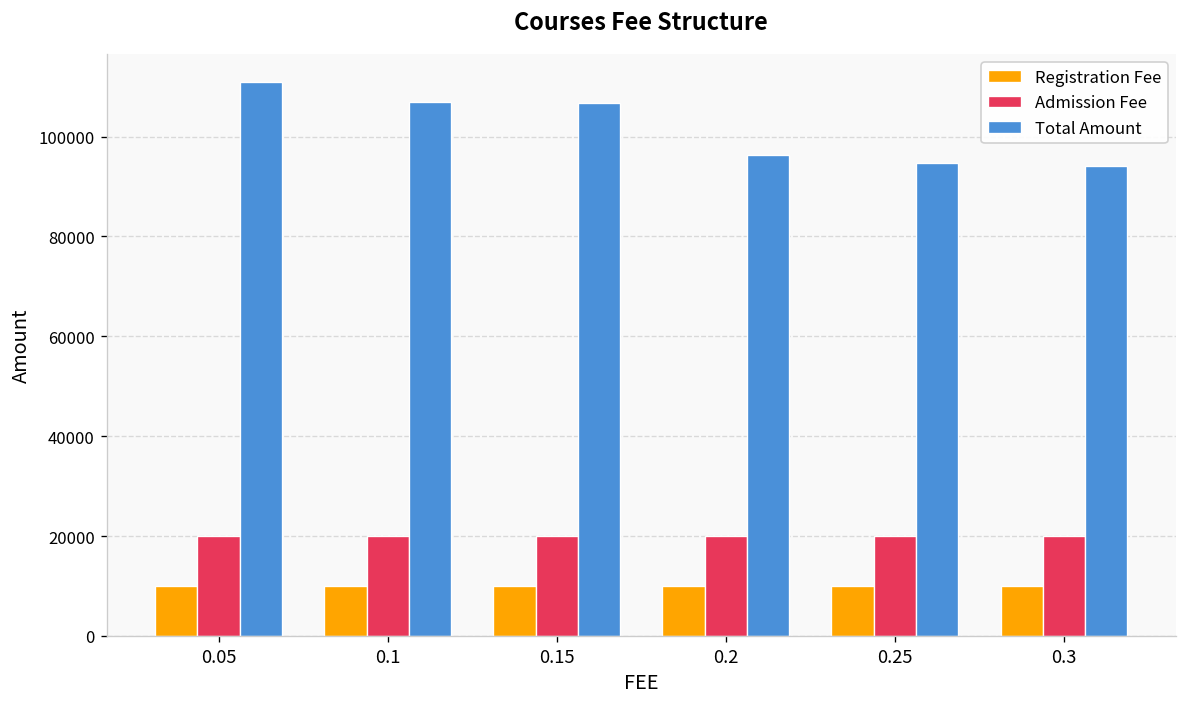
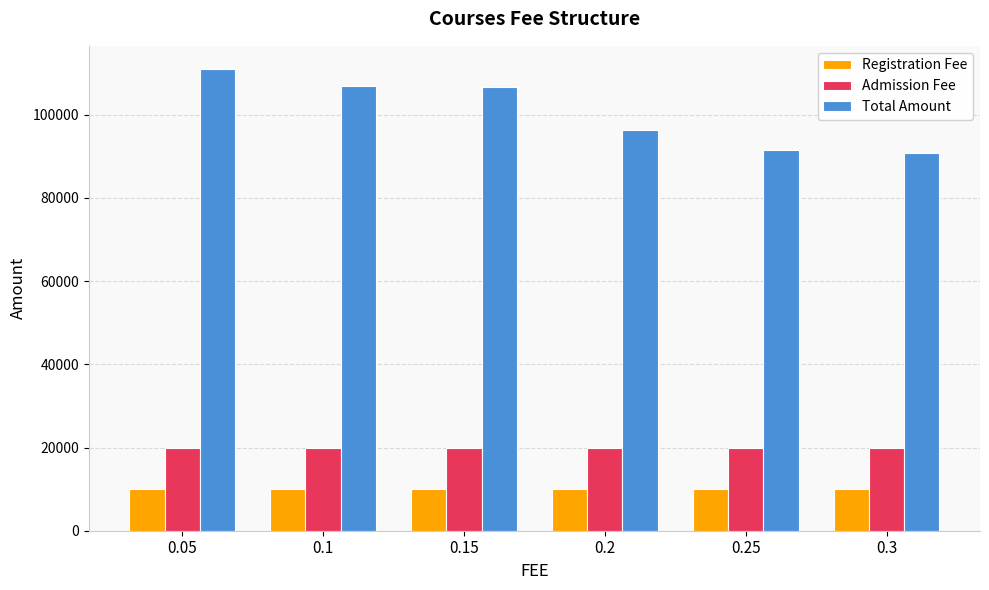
  {
    "Registration Fee": {
      "0.05": 10000,
      "0.1": 10000,
      "0.15": 10000,
      "0.2": 10000,
      "0.25": 10000,
      "0.3": 10000
    },
    "Admission Fee": {
      "0.05": 20000,
      "0.1": 20000,
      "0.15": 20000,
      "0.2": 20000,
      "0.25": 20000,
      "0.3": 20000
    },
    "Total Amount": {
      "0.05": 111000,
      "0.1": 107000,
      "0.15": 107000,
      "0.2": 96000,
-     "0.25": 95000,
-     "0.3": 94000
+     "0.25": 91000,
+     "0.3": 91000
    }
  }
